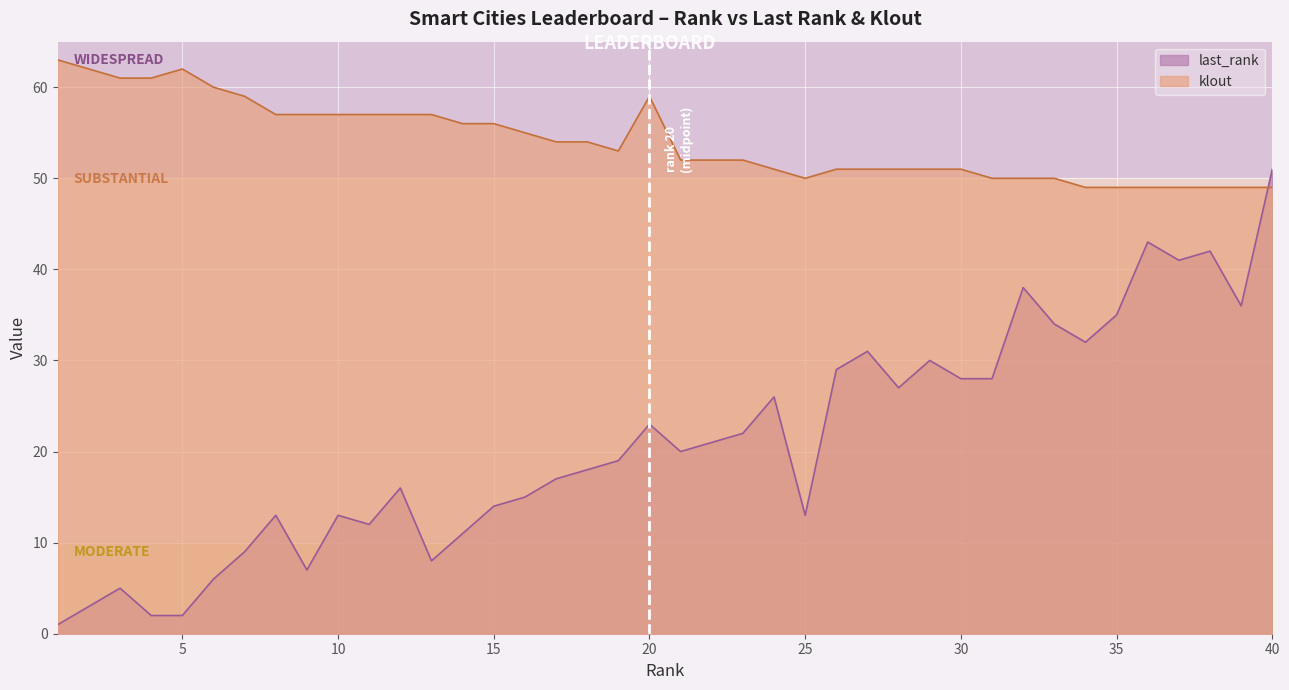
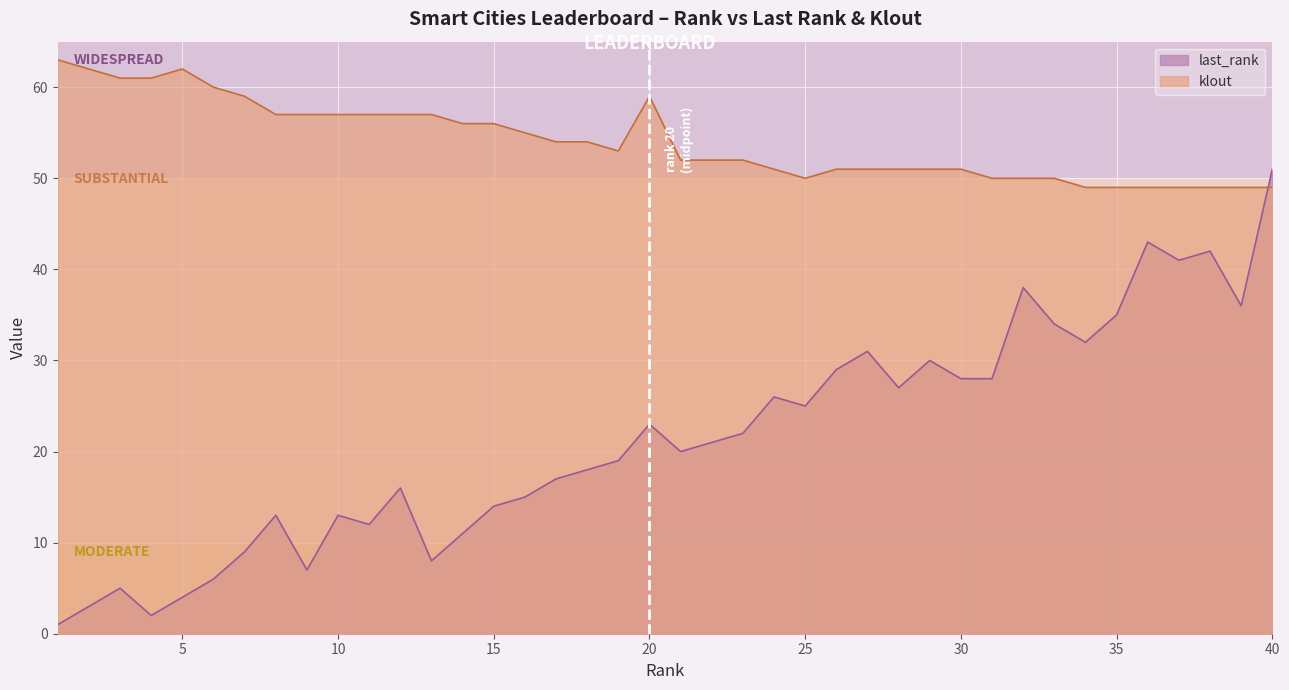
  {
    "last_rank": {
-     "5": 2,
+     "5": 4,
      "10": 13,
      "15": 14,
      "20": 23,
-     "25": 13,
+     "25": 25,
      "30": 28,
      "35": 35,
      "40": 51
    },
    "klout": {
      "5": 62,
      "10": 57,
      "15": 56,
      "20": 59,
      "25": 50,
      "30": 51,
      "35": 49,
      "40": 49
    }
  }
